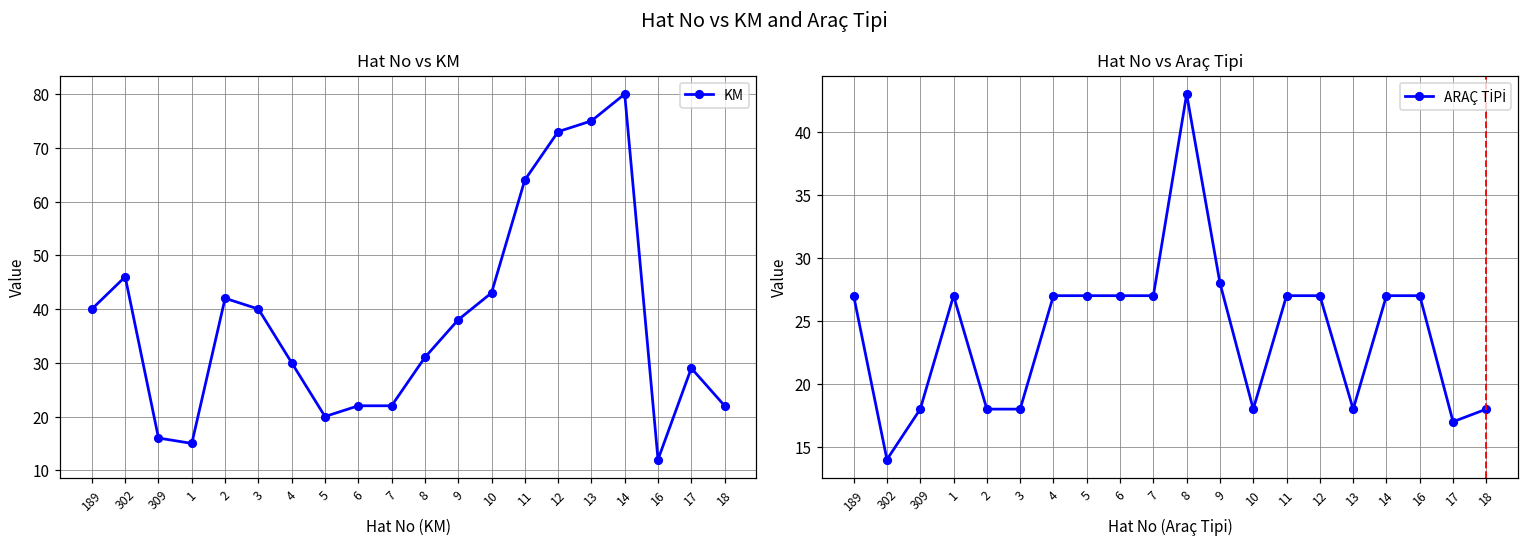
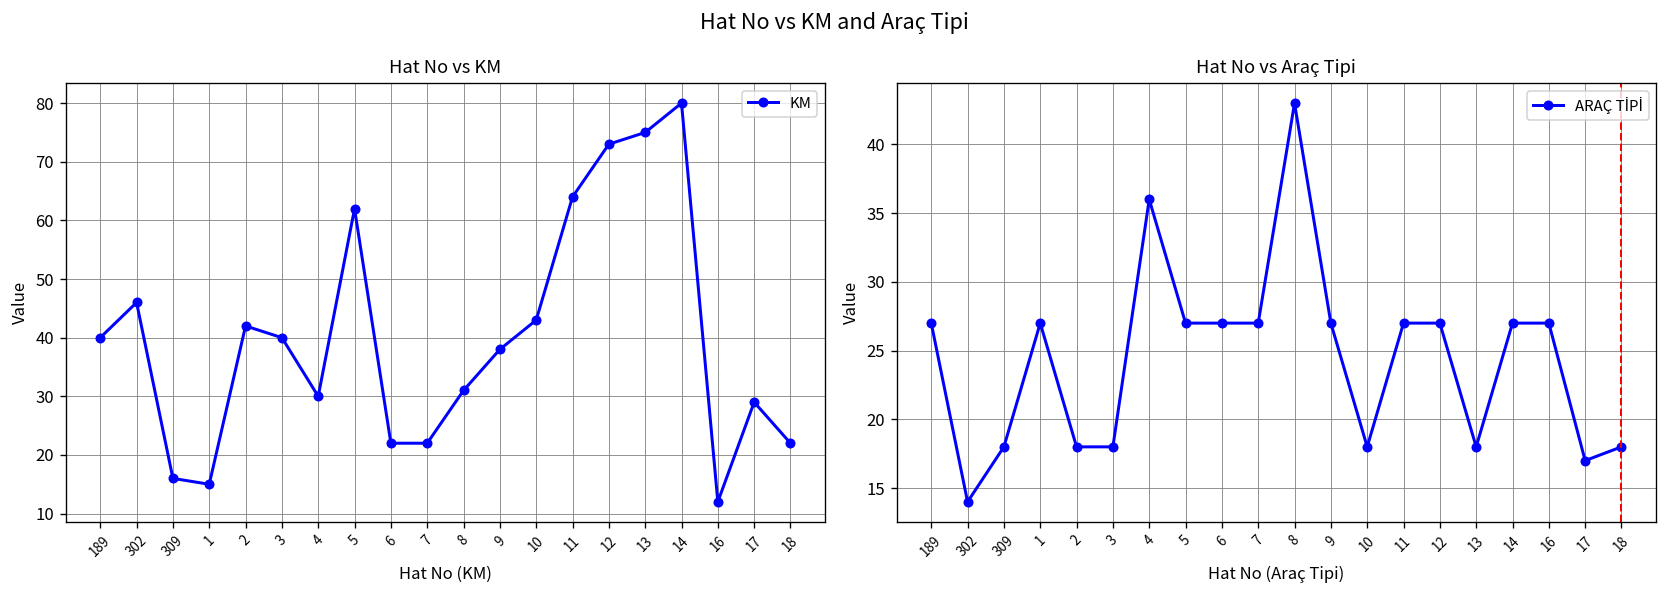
  {
    "Hat No vs KM": {
      "189": 40,
      "302": 46,
      "309": 16,
      "1": 15,
      "2": 42,
      "3": 40,
      "4": 30,
-     "5": 20,
+     "5": 62,
      "6": 22,
      "7": 22,
      "8": 31,
      "9": 38,
      "10": 43,
      "11": 64,
      "12": 73,
      "13": 75,
      "14": 80,
      "16": 12,
      "17": 29,
      "18": 22
    },
    "Hat No vs Araç Tipi": {
      "189": 27,
      "302": 14,
      "309": 18,
      "1": 27,
      "2": 18,
      "3": 18,
-     "4": 27,
+     "4": 36,
      "5": 27,
      "6": 27,
      "7": 27,
      "8": 43,
-     "9": 28,
+     "9": 27,
      "10": 18,
      "11": 27,
      "12": 27,
      "13": 18,
      "14": 27,
      "16": 27,
      "17": 17,
      "18": 18
    }
  }
